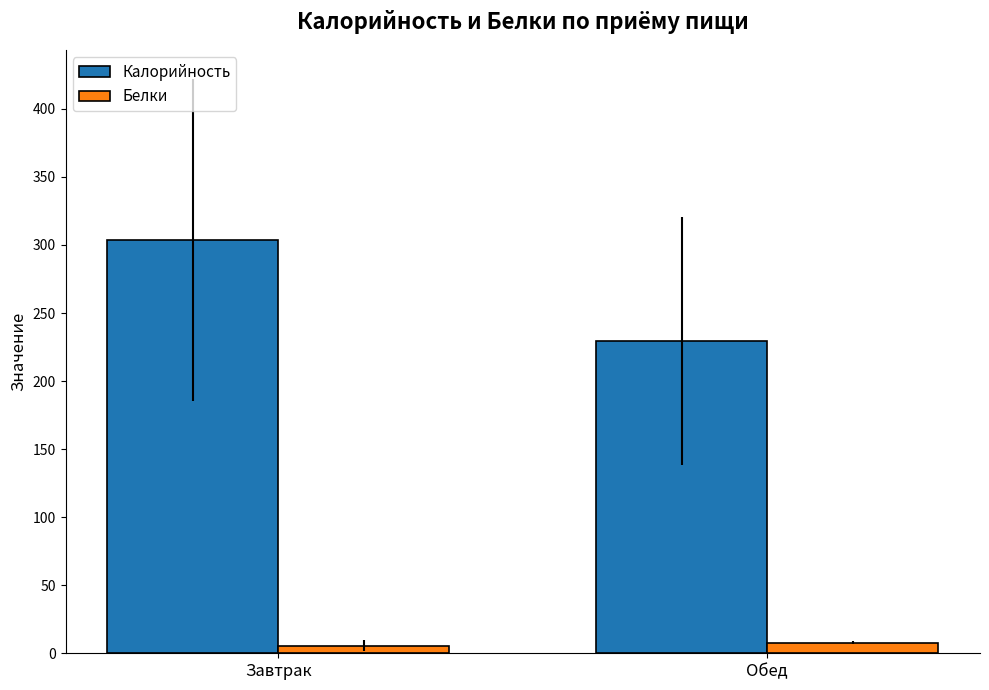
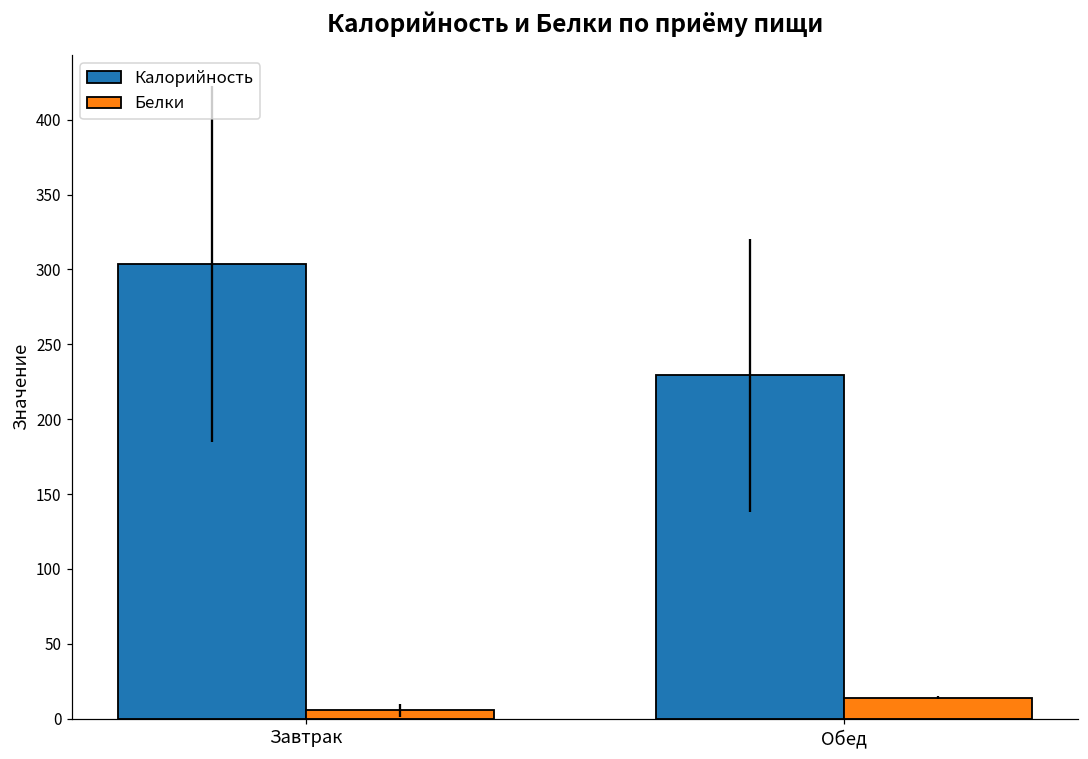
  {
    "Калорийность": {
      "Завтрак": 304,
      "Обед": 229
    },
    "Белки": {
      "Завтрак": 5,
-     "Обед": 8
+     "Обед": 14
    }
  }
